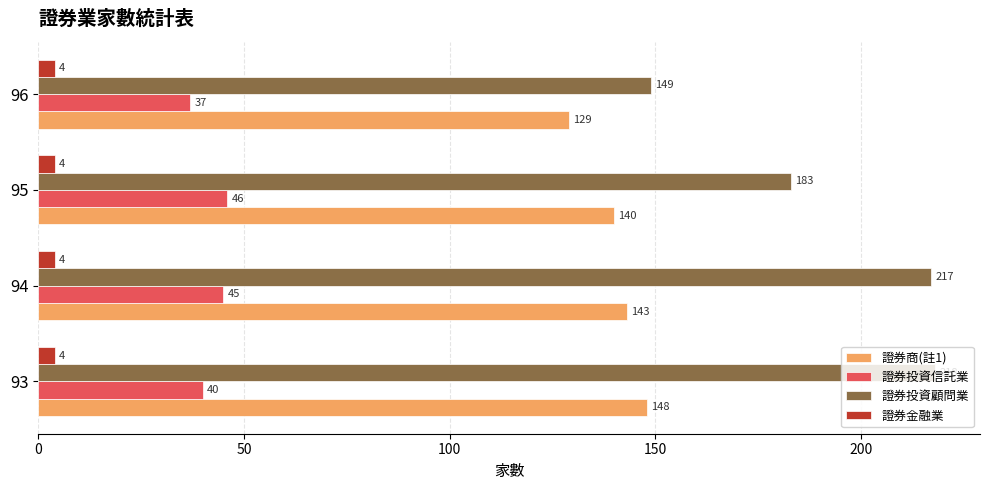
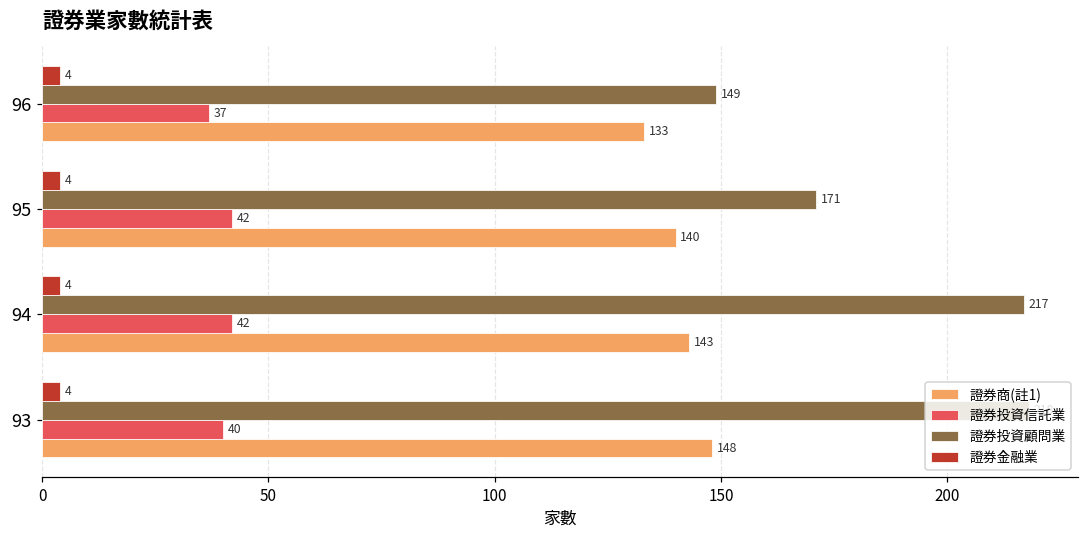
  {
    "證券商(註1)": {
-     "96": 129,
+     "96": 133,
      "95": 140,
      "94": 143,
      "93": 148
    },
    "證券投資信託業": {
      "96": 37,
-     "95": 46,
-     "94": 45,
+     "95": 42,
+     "94": 42,
      "93": 40
    },
    "證券投資顧問業": {
      "96": 149,
-     "95": 183,
+     "95": 171,
      "94": 217
    },
    "證券金融業": {
      "96": 4,
      "95": 4,
      "94": 4,
      "93": 4
    }
  }
